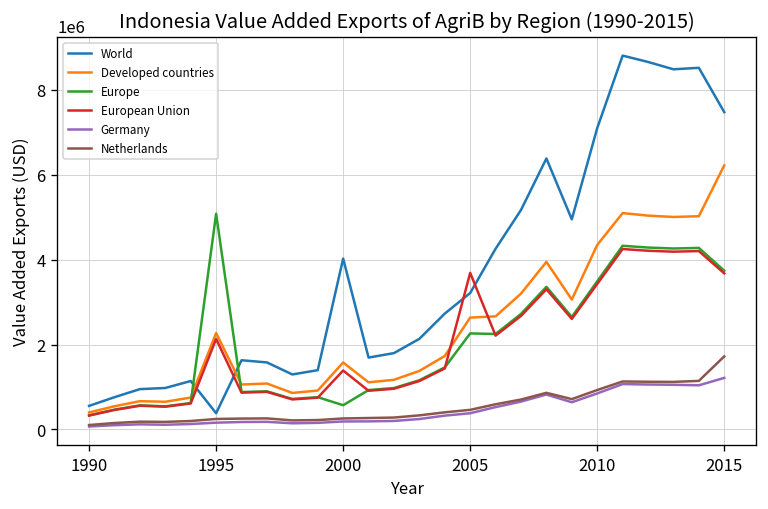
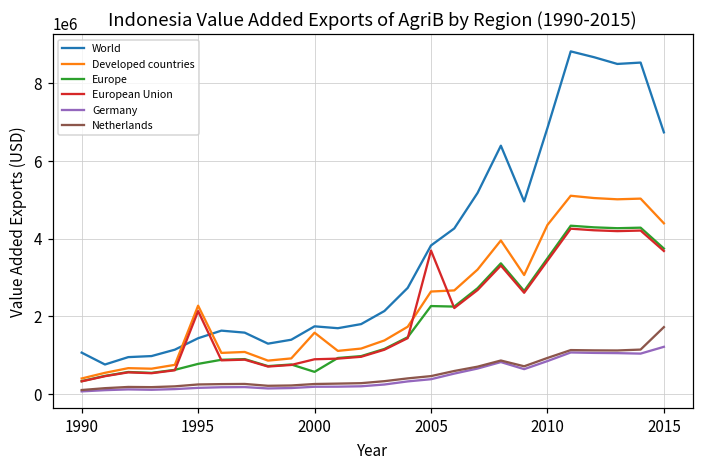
  {
    "World": {
-     "1990": 600000,
-     "1995": 400000,
-     "2000": 4000000,
-     "2005": 3200000,
-     "2010": 7100000,
-     "2015": 7500000
+     "1990": 1100000,
+     "1995": 1400000,
+     "2000": 1700000,
+     "2005": 3800000,
+     "2010": 6800000,
+     "2015": 6700000
    },
    "Developed countries": {
      "1995": 2300000,
      "2000": 1600000,
      "2005": 2600000,
      "2010": 4300000,
-     "2015": 6200000
+     "2015": 4400000
    },
    "Europe": {
-     "1995": 5100000,
+     "1995": 800000,
      "2000": 600000,
      "2005": 2300000
    },
    "European Union": {
      "1995": 2100000,
-     "2000": 1400000,
+     "2000": 900000,
      "2005": 3700000
    },
    "Germany": {
      "1995": 200000,
      "2005": 400000,
      "2010": 800000,
      "2015": 1200000
    },
    "Netherlands": {
      "1995": 200000,
      "2005": 500000,
      "2010": 900000,
      "2015": 1700000
    }
  }
